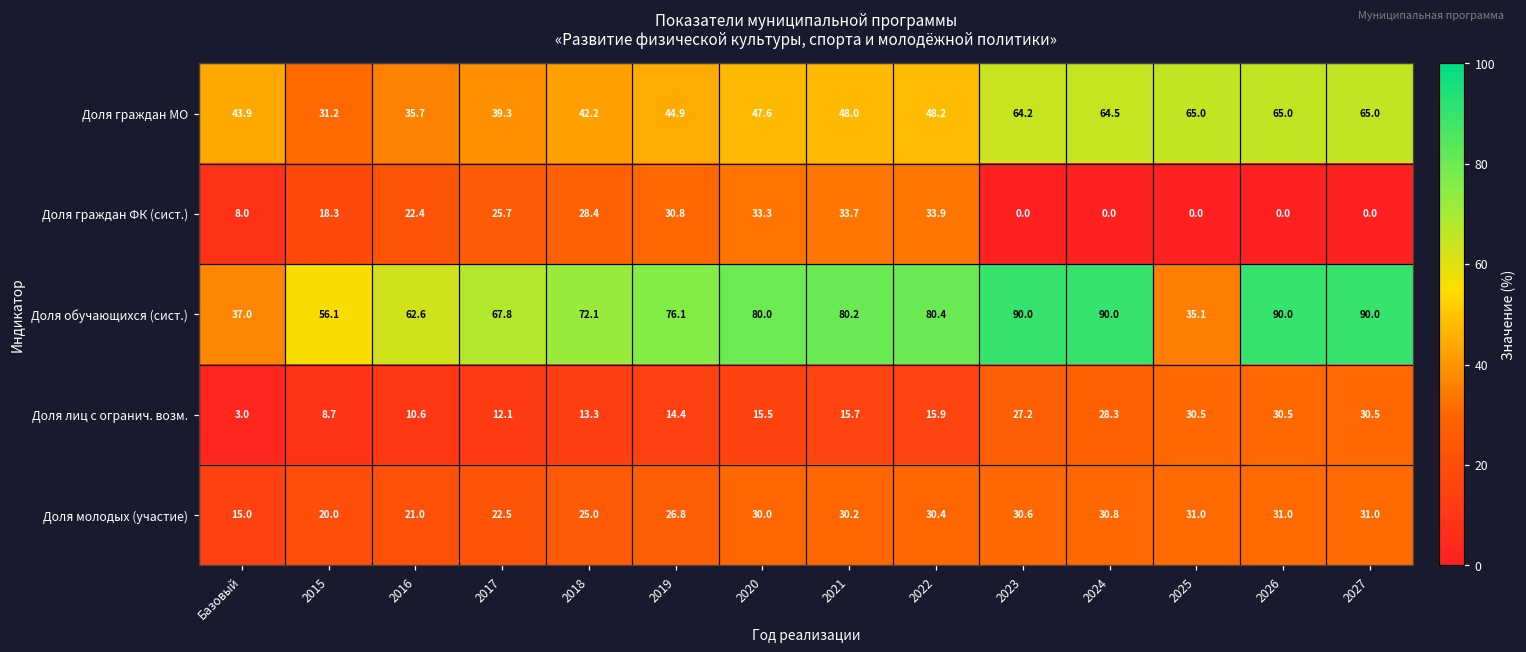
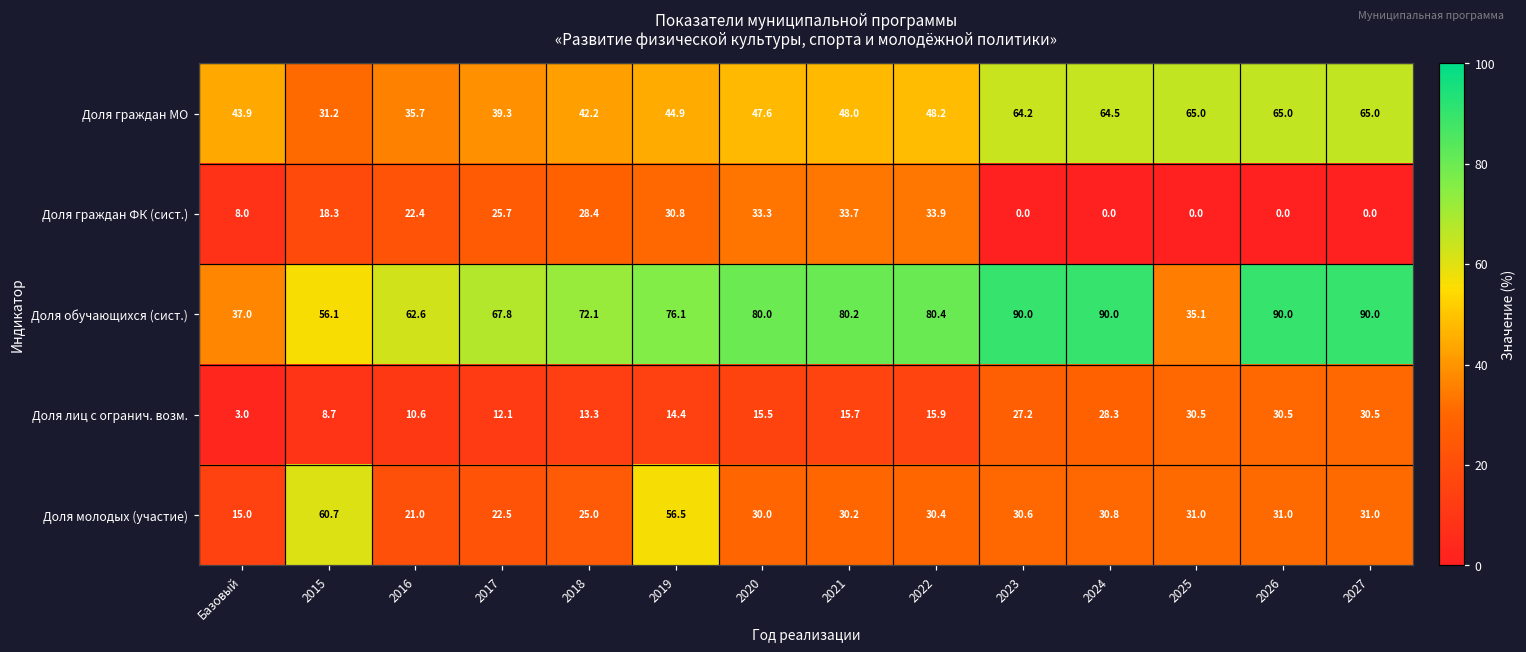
  {
    "Доля граждан МО": {
      "Базовый": 43.9,
      "2015": 31.2,
      "2016": 35.7,
      "2017": 39.3,
      "2018": 42.2,
      "2019": 44.9,
      "2020": 47.6,
      "2021": 48.0,
      "2022": 48.2,
      "2023": 64.2,
      "2024": 64.5,
      "2025": 65.0,
      "2026": 65.0,
      "2027": 65.0
    },
    "Доля граждан ФК (сист.)": {
      "Базовый": 8.0,
      "2015": 18.3,
      "2016": 22.4,
      "2017": 25.7,
      "2018": 28.4,
      "2019": 30.8,
      "2020": 33.3,
      "2021": 33.7,
      "2022": 33.9,
      "2023": 0.0,
      "2024": 0.0,
      "2025": 0.0,
      "2026": 0.0,
      "2027": 0.0
    },
    "Доля обучающихся (сист.)": {
      "Базовый": 37.0,
      "2015": 56.1,
      "2016": 62.6,
      "2017": 67.8,
      "2018": 72.1,
      "2019": 76.1,
      "2020": 80.0,
      "2021": 80.2,
      "2022": 80.4,
      "2023": 90.0,
      "2024": 90.0,
      "2025": 35.1,
      "2026": 90.0,
      "2027": 90.0
    },
    "Доля лиц с огранич. возм.": {
      "Базовый": 3.0,
      "2015": 8.7,
      "2016": 10.6,
      "2017": 12.1,
      "2018": 13.3,
      "2019": 14.4,
      "2020": 15.5,
      "2021": 15.7,
      "2022": 15.9,
      "2023": 27.2,
      "2024": 28.3,
      "2025": 30.5,
      "2026": 30.5,
      "2027": 30.5
    },
    "Доля молодых (участие)": {
      "Базовый": 15.0,
-     "2015": 20.0,
+     "2015": 60.7,
      "2016": 21.0,
      "2017": 22.5,
      "2018": 25.0,
-     "2019": 26.8,
+     "2019": 56.5,
      "2020": 30.0,
      "2021": 30.2,
      "2022": 30.4,
      "2023": 30.6,
      "2024": 30.8,
      "2025": 31.0,
      "2026": 31.0,
      "2027": 31.0
    }
  }
